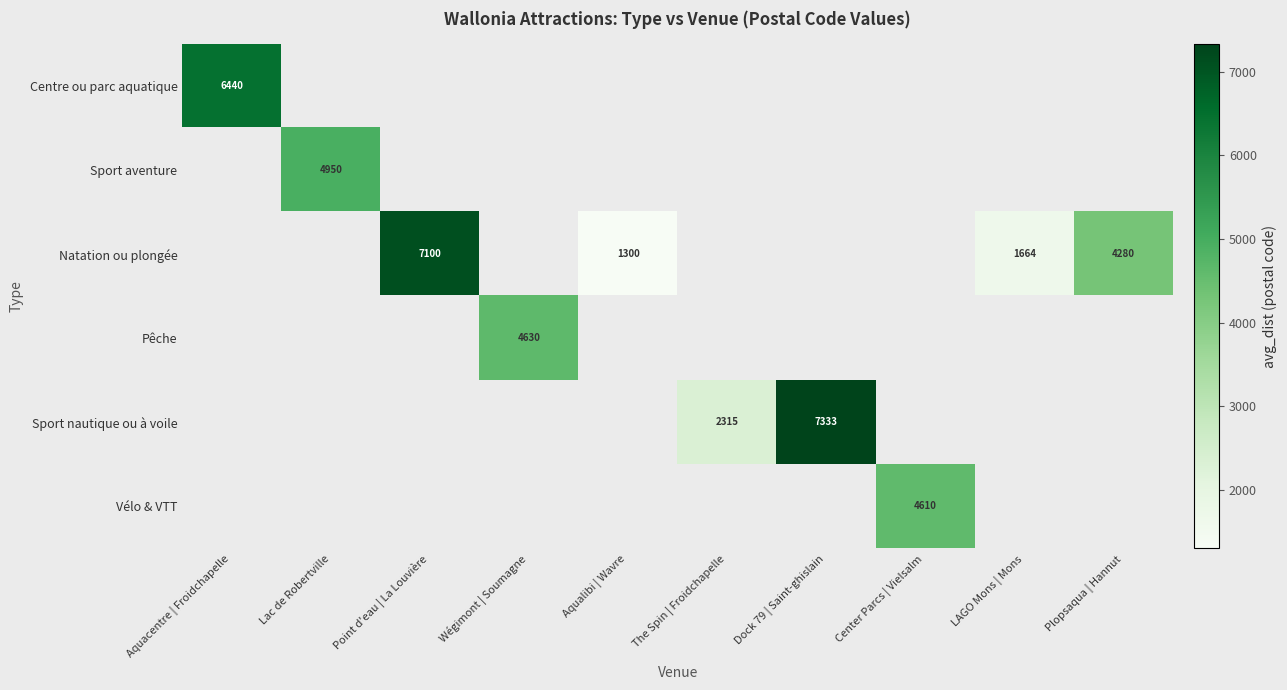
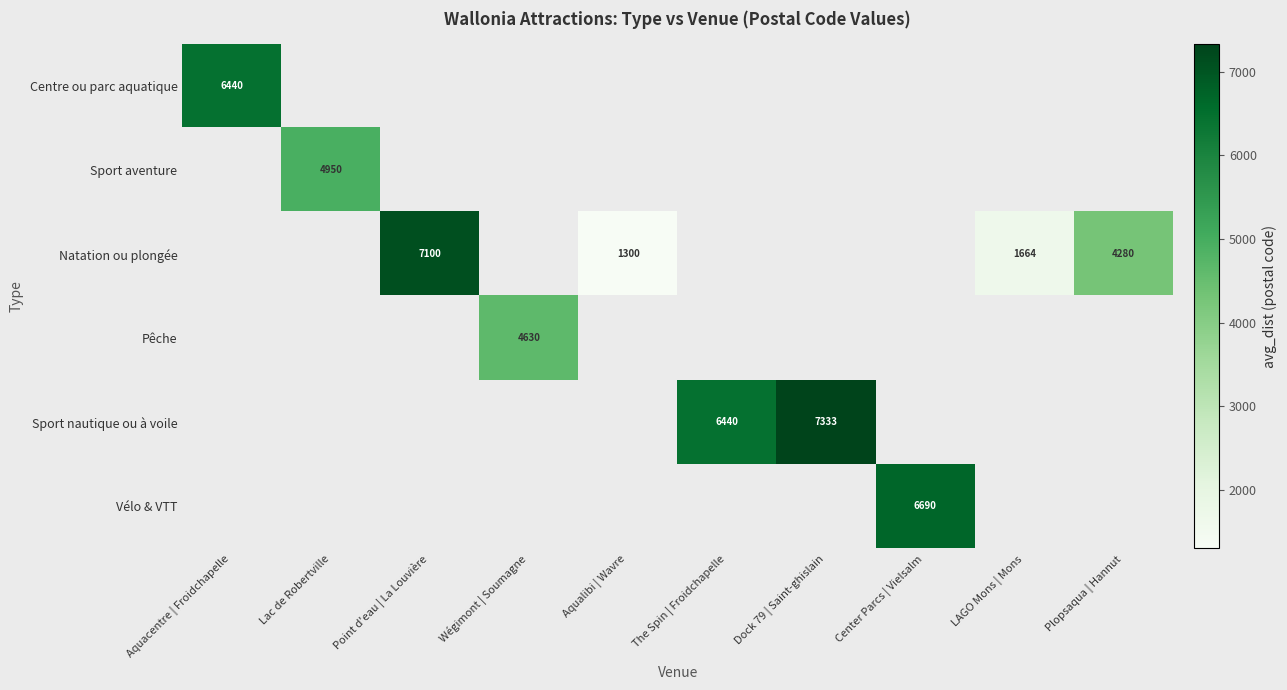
  {
    "Centre ou parc aquatique": {
      "Aquacentre | Froidchapelle": 6440
    },
    "Sport aventure": {
      "Lac de Robertville": 4950
    },
    "Natation ou plongée": {
      "Point d'eau | La Louvière": 7100,
      "Aqualibi | Wavre": 1300,
      "LAGO Mons | Mons": 1664,
      "Plopsaqua | Hannut": 4280
    },
    "Pêche": {
      "Wégimont | Soumagne": 4630
    },
    "Sport nautique ou à voile": {
-     "The Spin | Froidchapelle": 2315,
+     "The Spin | Froidchapelle": 6440,
      "Dock 79 | Saint-ghislain": 7333
    },
    "Vélo & VTT": {
-     "Center Parcs | Vielsalm": 4610
+     "Center Parcs | Vielsalm": 6690
    }
  }
